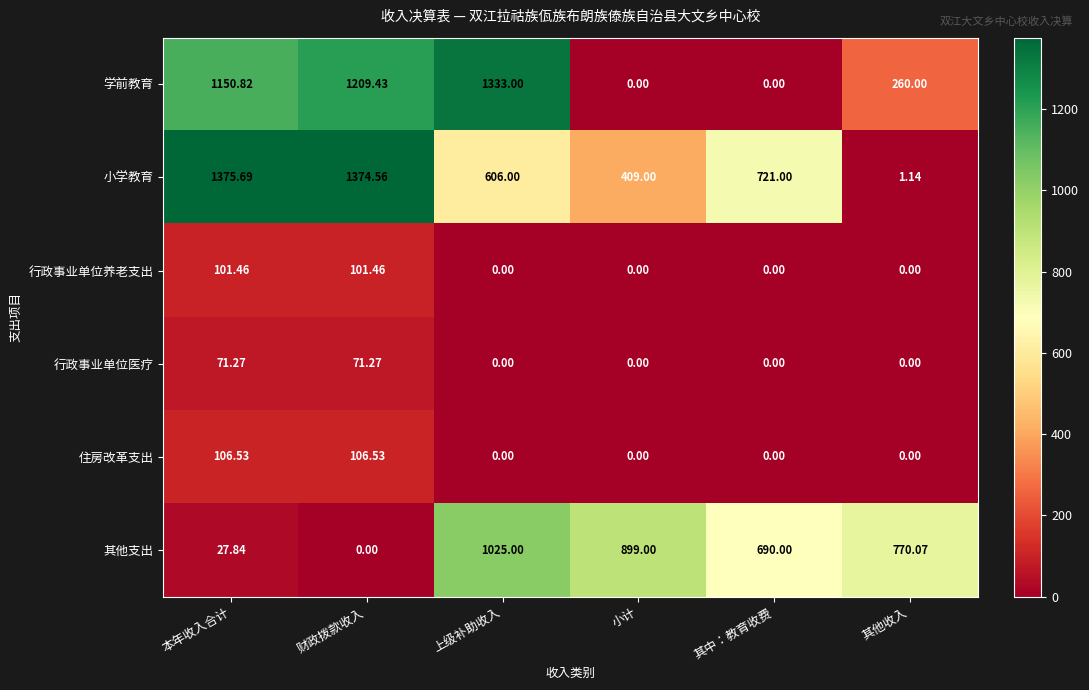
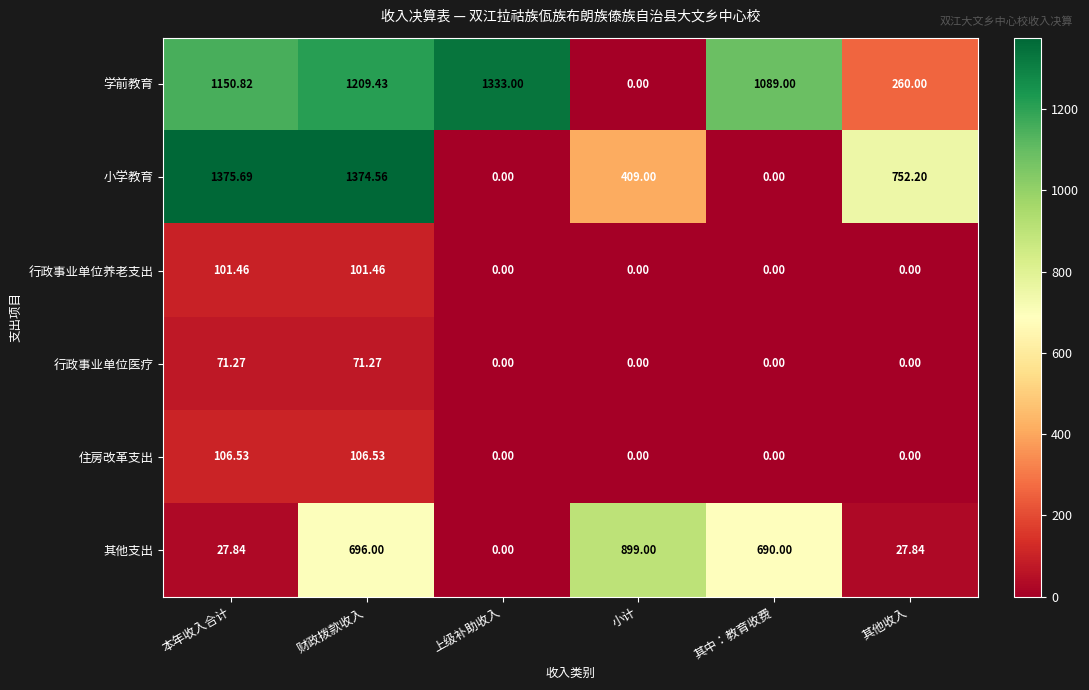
  {
    "学前教育": {
      "本年收入合计": 1150.82,
      "财政拨款收入": 1209.43,
      "上级补助收入": 1333.00,
      "小计": 0.00,
-     "其中：教育收费": 0.00,
+     "其中：教育收费": 1089.00,
      "其他收入": 260.00
    },
    "小学教育": {
      "本年收入合计": 1375.69,
      "财政拨款收入": 1374.56,
-     "上级补助收入": 606.00,
+     "上级补助收入": 0.00,
      "小计": 409.00,
-     "其中：教育收费": 721.00,
-     "其他收入": 1.14
+     "其中：教育收费": 0.00,
+     "其他收入": 752.20
    },
    "行政事业单位养老支出": {
      "本年收入合计": 101.46,
      "财政拨款收入": 101.46,
      "上级补助收入": 0.00,
      "小计": 0.00,
      "其中：教育收费": 0.00,
      "其他收入": 0.00
    },
    "行政事业单位医疗": {
      "本年收入合计": 71.27,
      "财政拨款收入": 71.27,
      "上级补助收入": 0.00,
      "小计": 0.00,
      "其中：教育收费": 0.00,
      "其他收入": 0.00
    },
    "住房改革支出": {
      "本年收入合计": 106.53,
      "财政拨款收入": 106.53,
      "上级补助收入": 0.00,
      "小计": 0.00,
      "其中：教育收费": 0.00,
      "其他收入": 0.00
    },
    "其他支出": {
      "本年收入合计": 27.84,
-     "财政拨款收入": 0.00,
-     "上级补助收入": 1025.00,
+     "财政拨款收入": 696.00,
+     "上级补助收入": 0.00,
      "小计": 899.00,
      "其中：教育收费": 690.00,
-     "其他收入": 770.07
+     "其他收入": 27.84
    }
  }
